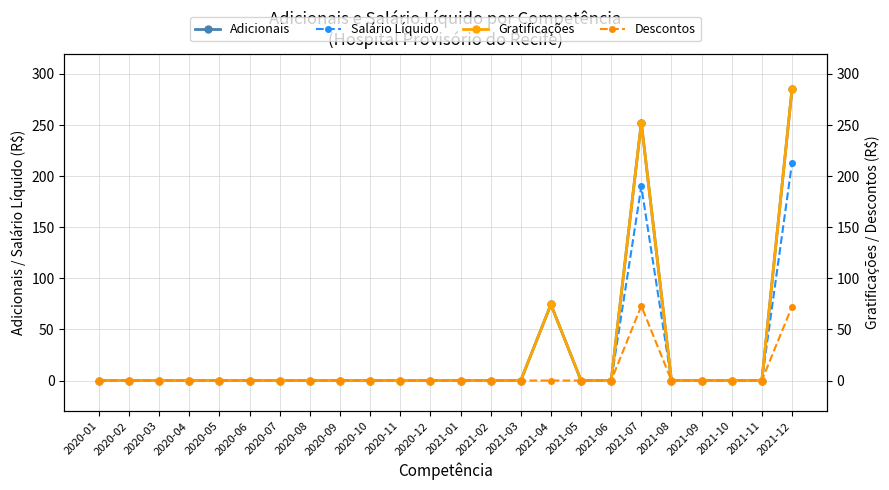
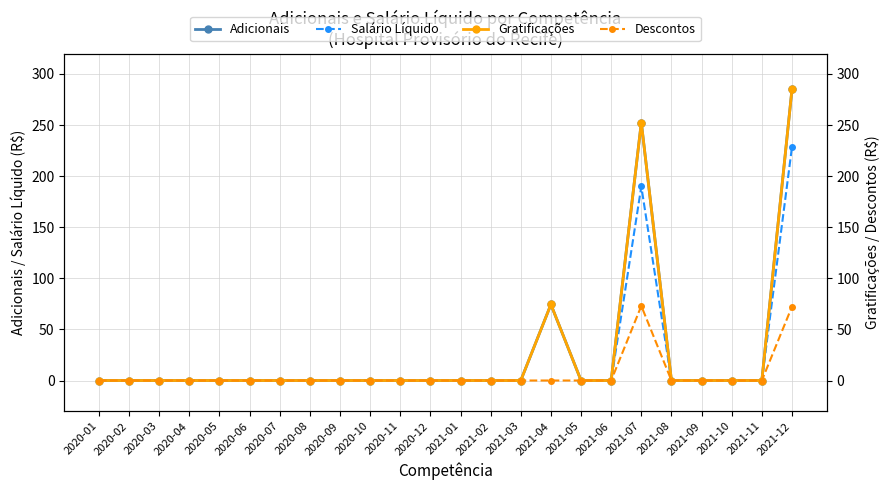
  {
    "Salário Líquido": {
      "2021-07": 190,
-     "2021-12": 213
+     "2021-12": 228
    }
  }
